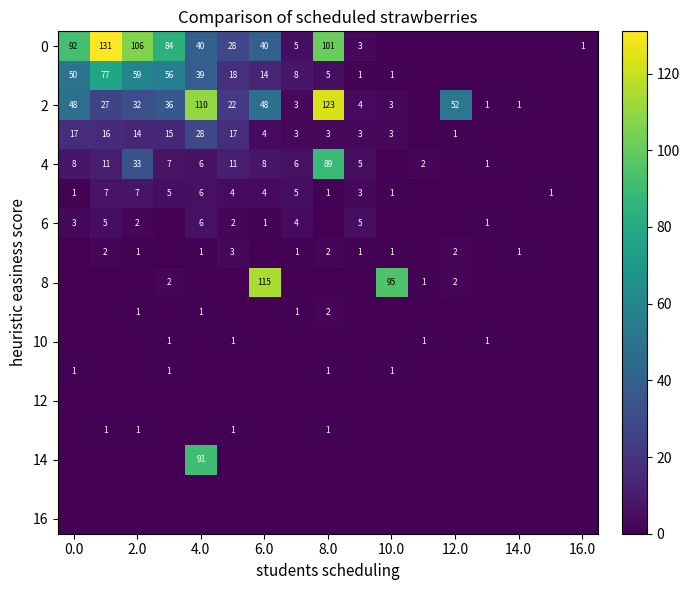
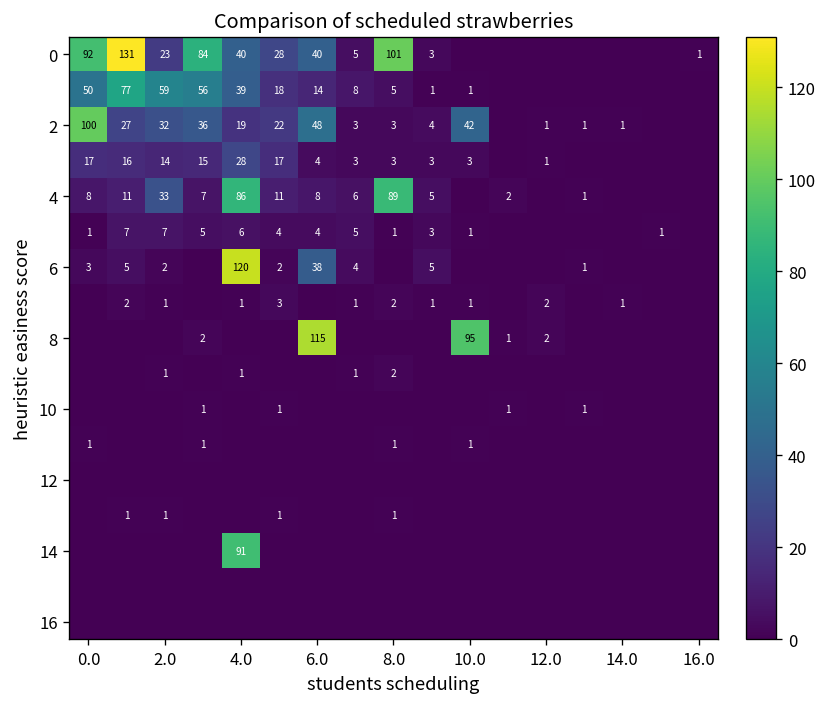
  {
    "0": {
      "0.0": 92,
-     "2.0": 106,
+     "2.0": 23,
      "4.0": 40,
      "6.0": 40,
      "8.0": 101,
      "16.0": 1
    },
    "2": {
-     "0.0": 48,
+     "0.0": 100,
      "2.0": 32,
-     "4.0": 110,
+     "4.0": 19,
      "6.0": 48,
-     "8.0": 123,
-     "10.0": 3,
-     "12.0": 52,
+     "8.0": 3,
+     "10.0": 42,
+     "12.0": 1,
      "14.0": 1
    },
    "4": {
      "0.0": 8,
      "2.0": 33,
-     "4.0": 6,
+     "4.0": 86,
      "6.0": 8,
      "8.0": 89
    },
    "6": {
      "0.0": 3,
      "2.0": 2,
-     "4.0": 6,
-     "6.0": 1
+     "4.0": 120,
+     "6.0": 38
    },
    "8": {
      "6.0": 115,
      "10.0": 95,
      "12.0": 2
    },
    "14": {
      "4.0": 91
    }
  }
